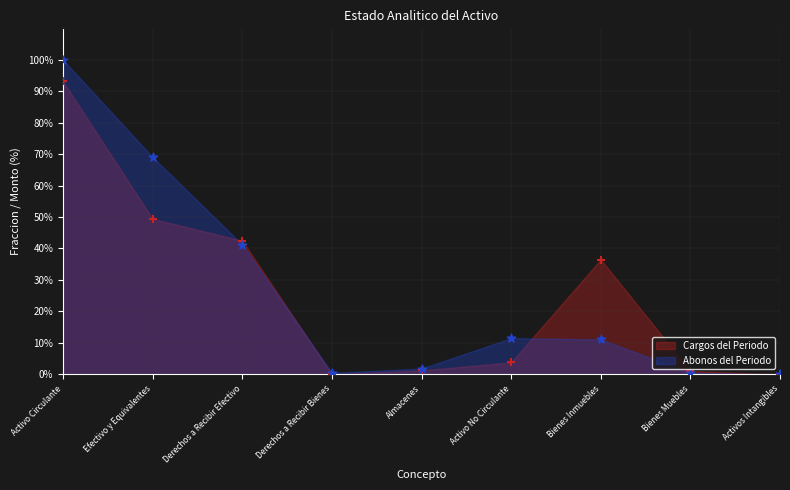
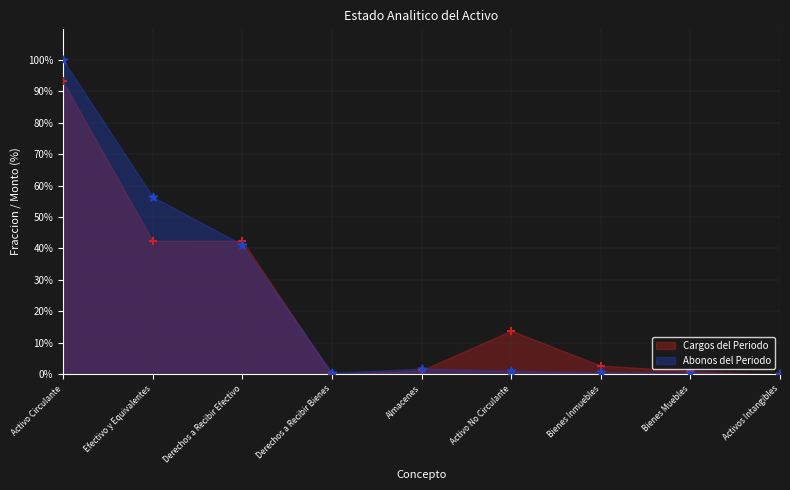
  {
    "Cargos del Periodo": {
      "Activo Circulante": "93%",
-     "Efectivo y Equivalentes": "49%",
+     "Efectivo y Equivalentes": "42%",
      "Derechos a Recibir Efectivo": "42%",
-     "Activo No Circulante": "4%",
-     "Bienes Inmuebles": "36%"
+     "Activo No Circulante": "14%",
+     "Bienes Inmuebles": "3%"
    },
    "Abonos del Periodo": {
      "Activo Circulante": "100%",
-     "Efectivo y Equivalentes": "69%",
+     "Efectivo y Equivalentes": "56%",
      "Derechos a Recibir Efectivo": "41%",
-     "Activo No Circulante": "11%",
-     "Bienes Inmuebles": "11%"
+     "Activo No Circulante": "1%",
+     "Bienes Inmuebles": "1%"
    }
  }
